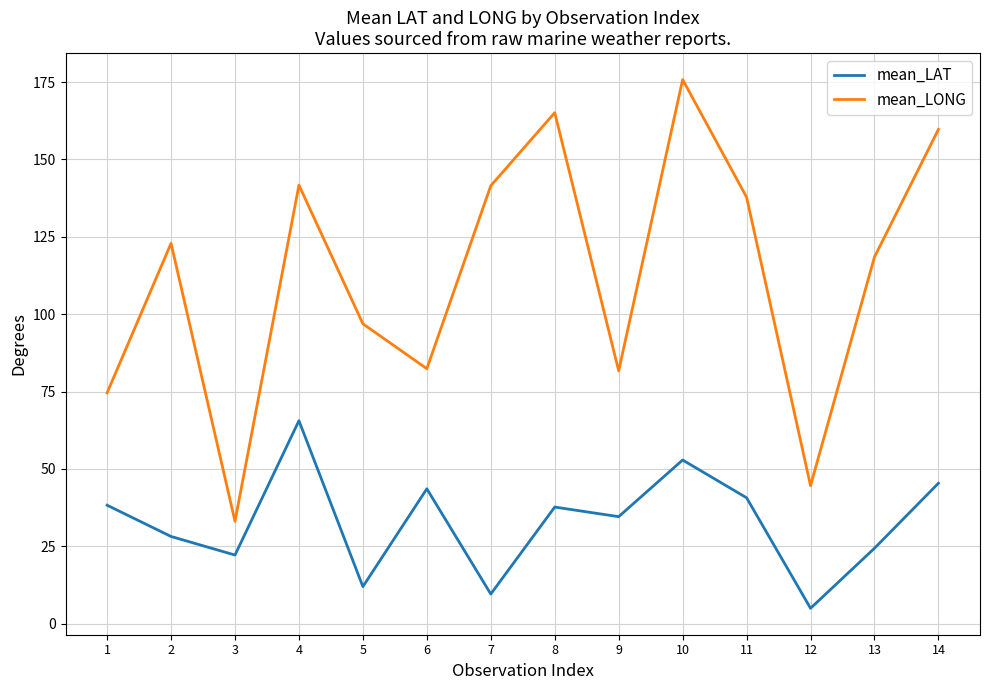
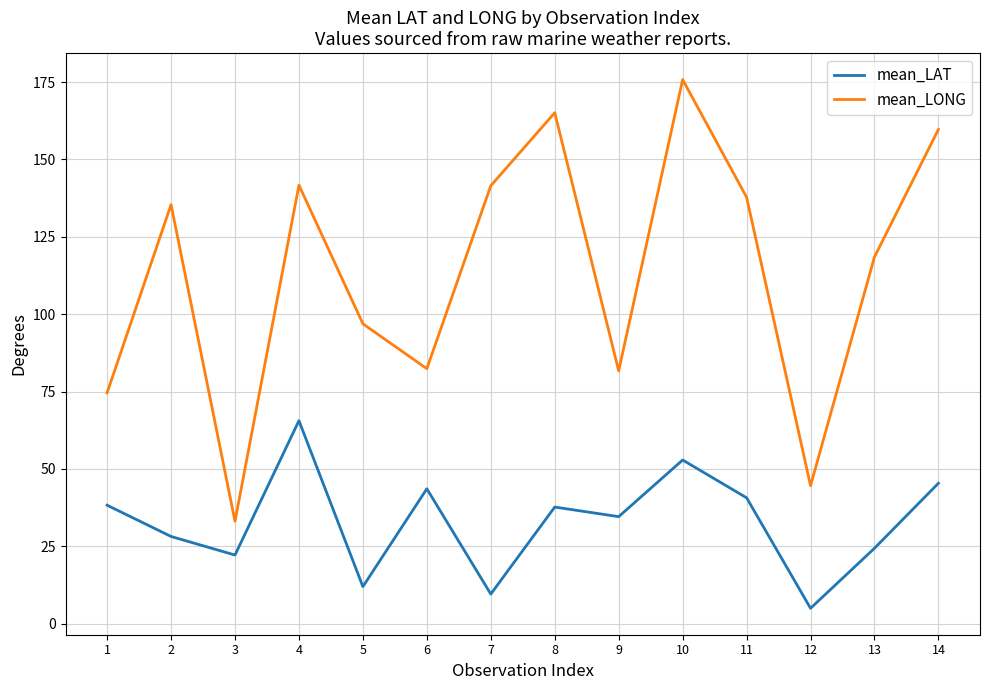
  {
    "mean_LAT": {
      "1": 38,
      "2": 28,
      "3": 22,
      "4": 66,
      "5": 12,
      "6": 44,
      "7": 10,
      "8": 38,
      "9": 35,
      "10": 53,
      "11": 41,
      "12": 5,
      "13": 24,
      "14": 45
    },
    "mean_LONG": {
      "1": 75,
-     "2": 123,
+     "2": 135,
      "3": 33,
      "4": 142,
      "5": 97,
      "6": 82,
      "7": 142,
      "8": 165,
      "9": 82,
      "10": 176,
      "11": 138,
      "12": 45,
      "13": 119,
      "14": 160
    }
  }
